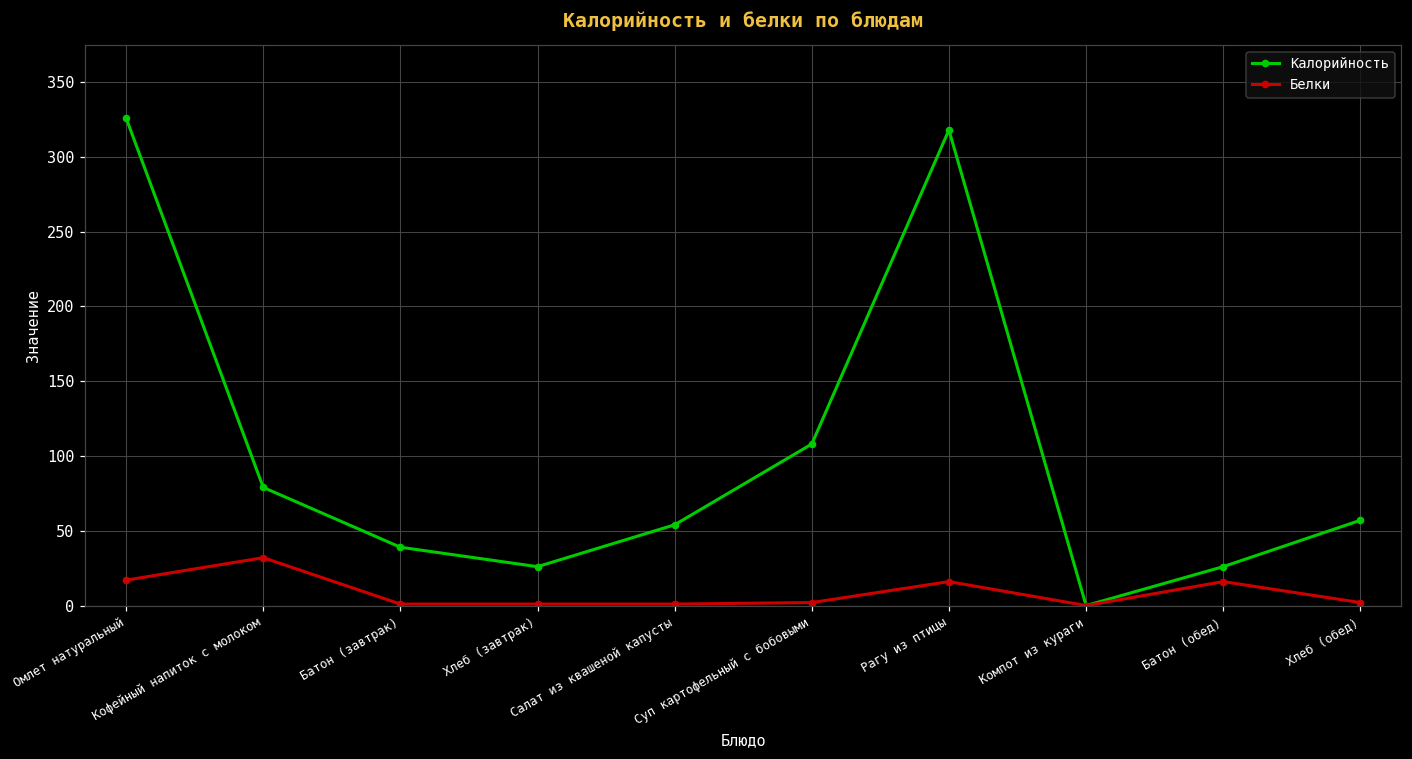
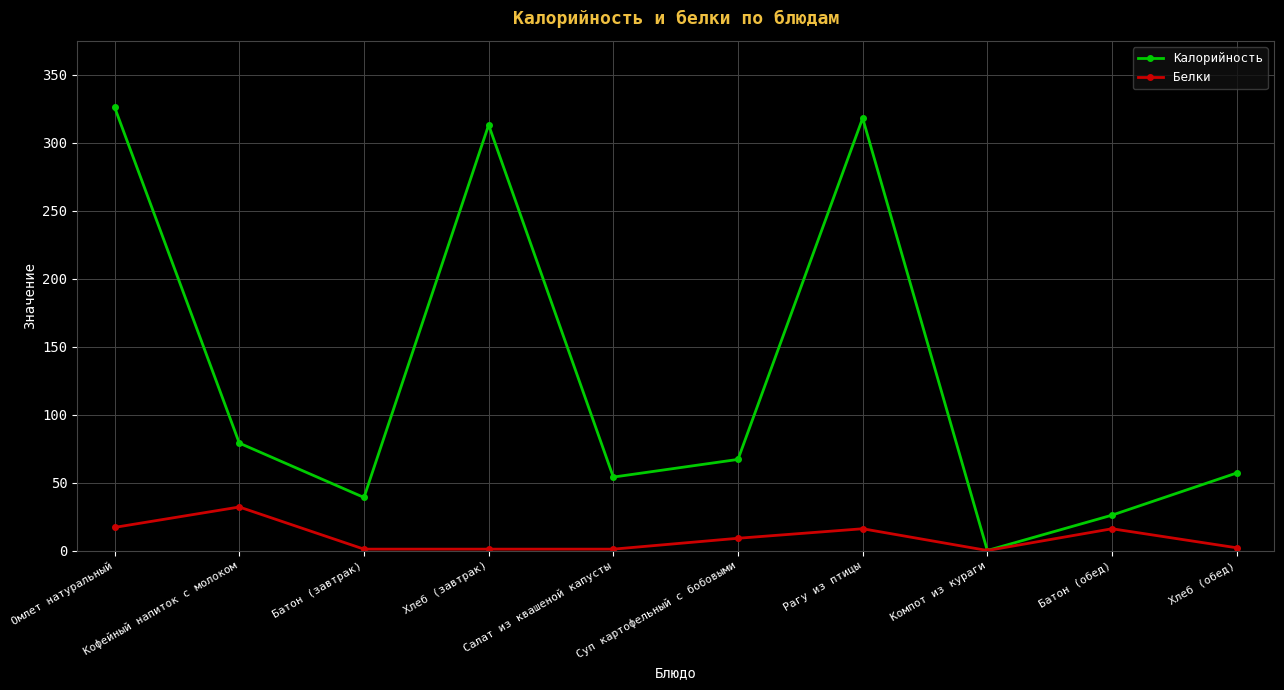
  {
    "Калорийность": {
      "Омлет натуральный": 326,
      "Кофейный напиток с молоком": 79,
      "Батон (завтрак)": 39,
-     "Хлеб (завтрак)": 26,
+     "Хлеб (завтрак)": 313,
      "Салат из квашеной капусты": 54,
-     "Суп картофельный с бобовыми": 108,
+     "Суп картофельный с бобовыми": 67,
      "Рагу из птицы": 318,
      "Батон (обед)": 26,
      "Хлеб (обед)": 57
    },
    "Белки": {
      "Омлет натуральный": 17,
      "Кофейный напиток с молоком": 32,
      "Батон (завтрак)": 1,
      "Хлеб (завтрак)": 1,
      "Салат из квашеной капусты": 1,
-     "Суп картофельный с бобовыми": 2,
+     "Суп картофельный с бобовыми": 9,
      "Рагу из птицы": 16,
      "Батон (обед)": 16,
      "Хлеб (обед)": 2
    }
  }
